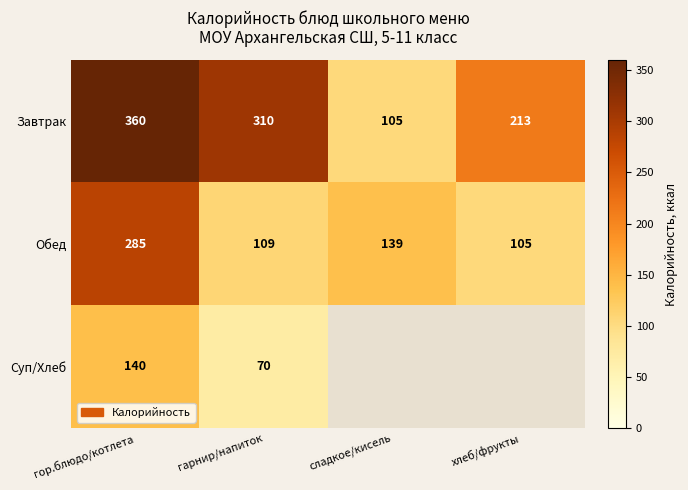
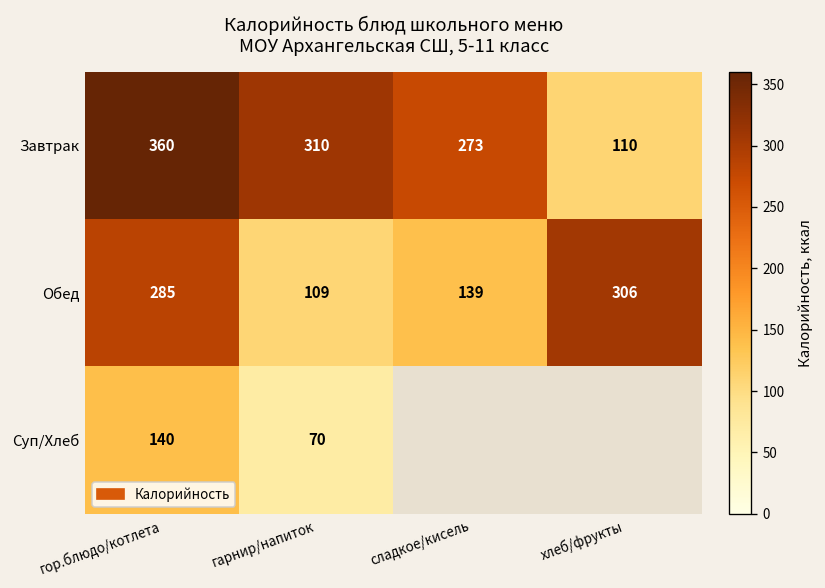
  {
    "Завтрак": {
      "гор.блюдо/котлета": 360,
      "гарнир/напиток": 310,
-     "сладкое/кисель": 105,
-     "хлеб/фрукты": 213
+     "сладкое/кисель": 273,
+     "хлеб/фрукты": 110
    },
    "Обед": {
      "гор.блюдо/котлета": 285,
      "гарнир/напиток": 109,
      "сладкое/кисель": 139,
-     "хлеб/фрукты": 105
+     "хлеб/фрукты": 306
    },
    "Суп/Хлеб": {
      "гор.блюдо/котлета": 140,
      "гарнир/напиток": 70
    }
  }
